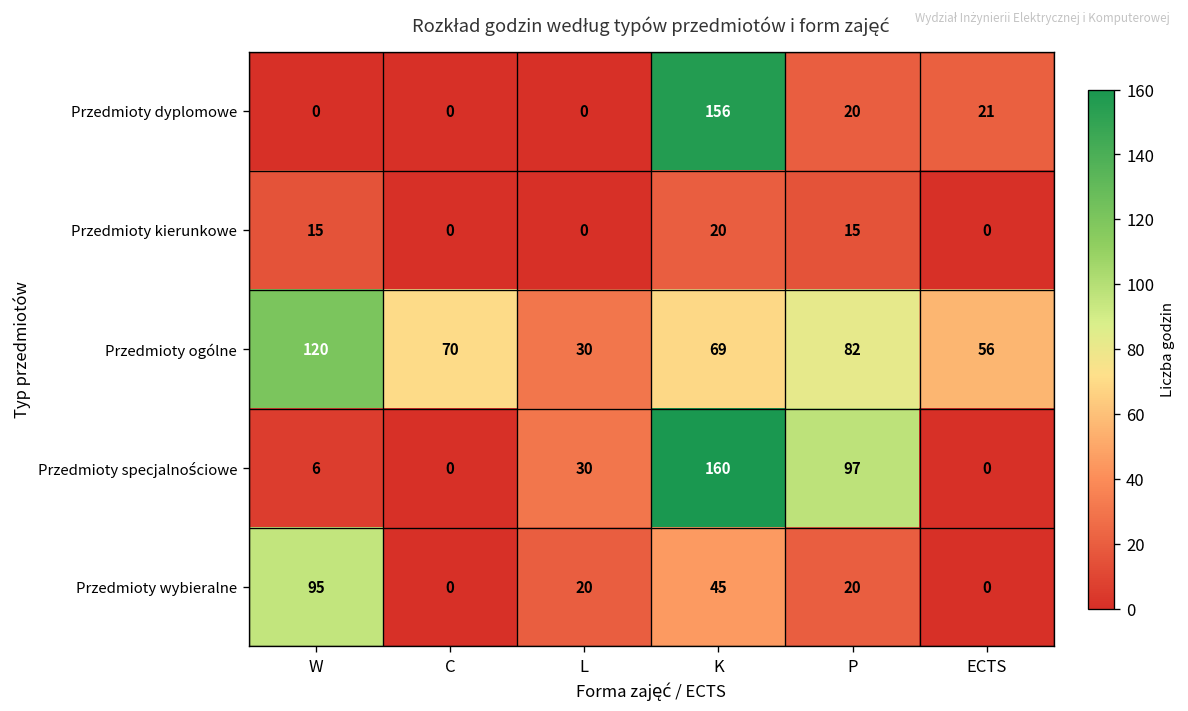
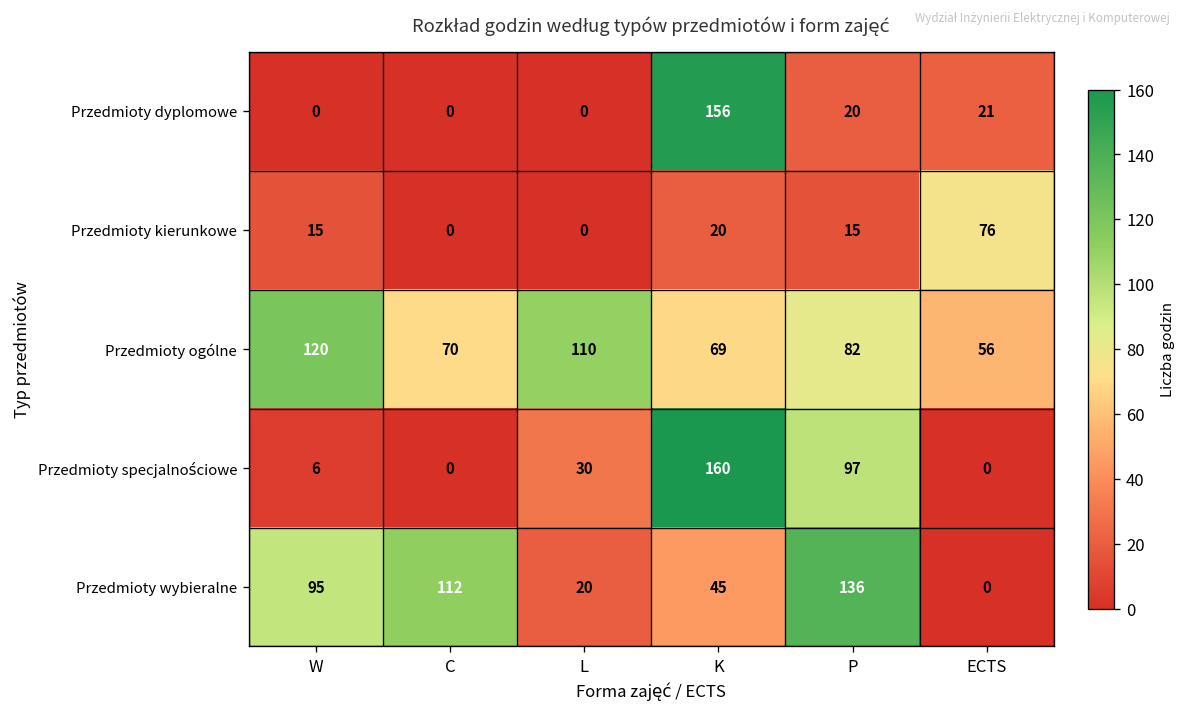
  {
    "Przedmioty dyplomowe": {
      "W": 0,
      "C": 0,
      "L": 0,
      "K": 156,
      "P": 20,
      "ECTS": 21
    },
    "Przedmioty kierunkowe": {
      "W": 15,
      "C": 0,
      "L": 0,
      "K": 20,
      "P": 15,
-     "ECTS": 0
+     "ECTS": 76
    },
    "Przedmioty ogólne": {
      "W": 120,
      "C": 70,
-     "L": 30,
+     "L": 110,
      "K": 69,
      "P": 82,
      "ECTS": 56
    },
    "Przedmioty specjalnościowe": {
      "W": 6,
      "C": 0,
      "L": 30,
      "K": 160,
      "P": 97,
      "ECTS": 0
    },
    "Przedmioty wybieralne": {
      "W": 95,
-     "C": 0,
+     "C": 112,
      "L": 20,
      "K": 45,
-     "P": 20,
+     "P": 136,
      "ECTS": 0
    }
  }
